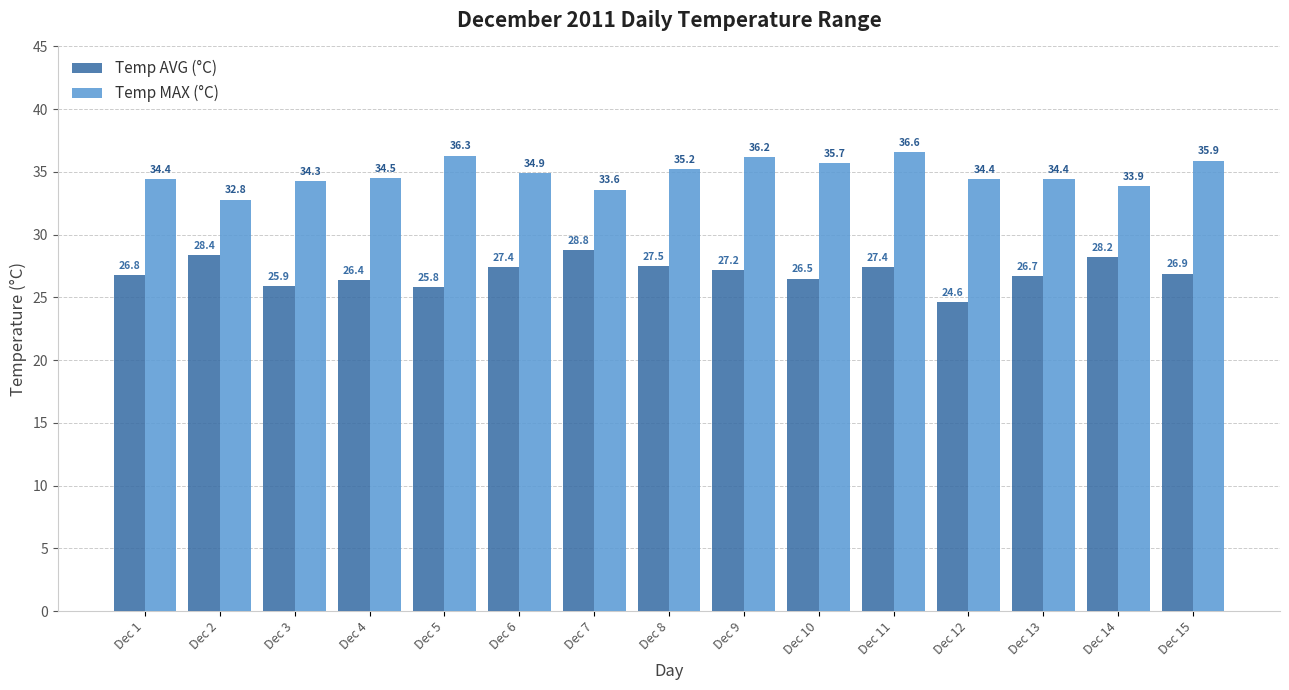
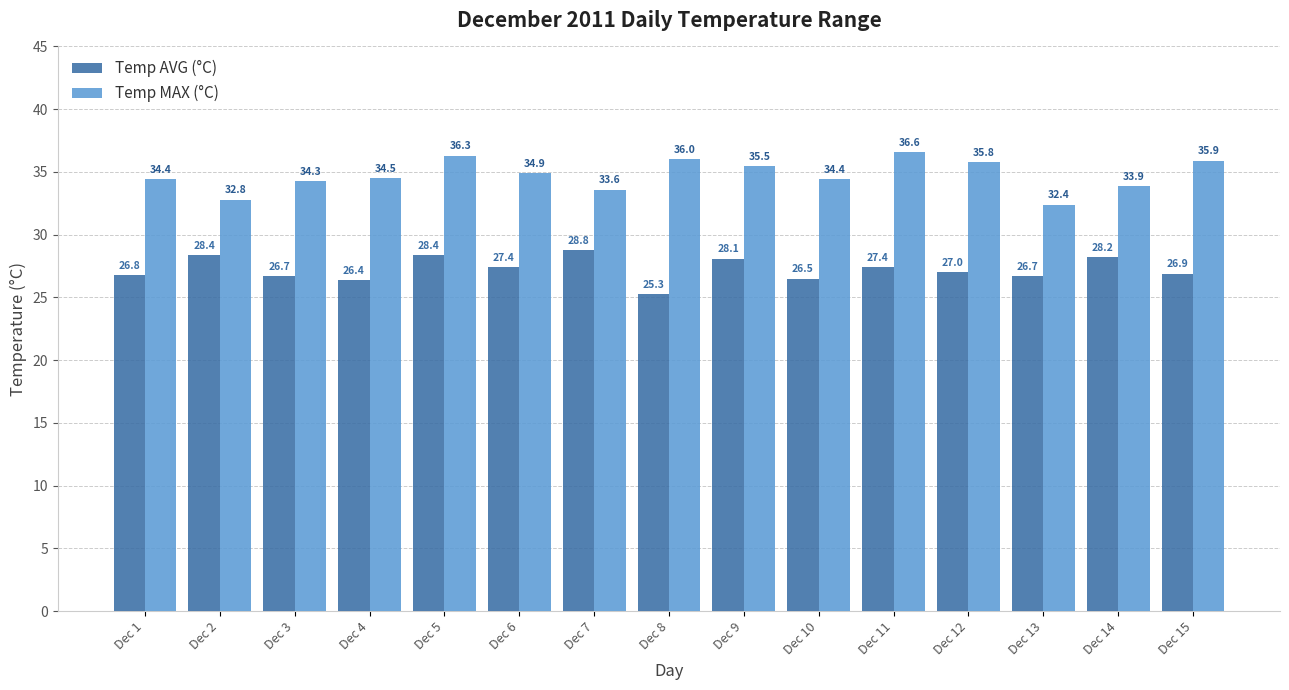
  {
    "Temp AVG (°C)": {
      "Dec 1": 26.8,
      "Dec 2": 28.4,
-     "Dec 3": 25.9,
+     "Dec 3": 26.7,
      "Dec 4": 26.4,
-     "Dec 5": 25.8,
+     "Dec 5": 28.4,
      "Dec 6": 27.4,
      "Dec 7": 28.8,
-     "Dec 8": 27.5,
-     "Dec 9": 27.2,
+     "Dec 8": 25.3,
+     "Dec 9": 28.1,
      "Dec 10": 26.5,
      "Dec 11": 27.4,
-     "Dec 12": 24.6,
+     "Dec 12": 27.0,
      "Dec 13": 26.7,
      "Dec 14": 28.2,
      "Dec 15": 26.9
    },
    "Temp MAX (°C)": {
      "Dec 1": 34.4,
      "Dec 2": 32.8,
      "Dec 3": 34.3,
      "Dec 4": 34.5,
      "Dec 5": 36.3,
      "Dec 6": 34.9,
      "Dec 7": 33.6,
-     "Dec 8": 35.2,
-     "Dec 9": 36.2,
-     "Dec 10": 35.7,
+     "Dec 8": 36.0,
+     "Dec 9": 35.5,
+     "Dec 10": 34.4,
      "Dec 11": 36.6,
-     "Dec 12": 34.4,
-     "Dec 13": 34.4,
+     "Dec 12": 35.8,
+     "Dec 13": 32.4,
      "Dec 14": 33.9,
      "Dec 15": 35.9
    }
  }
